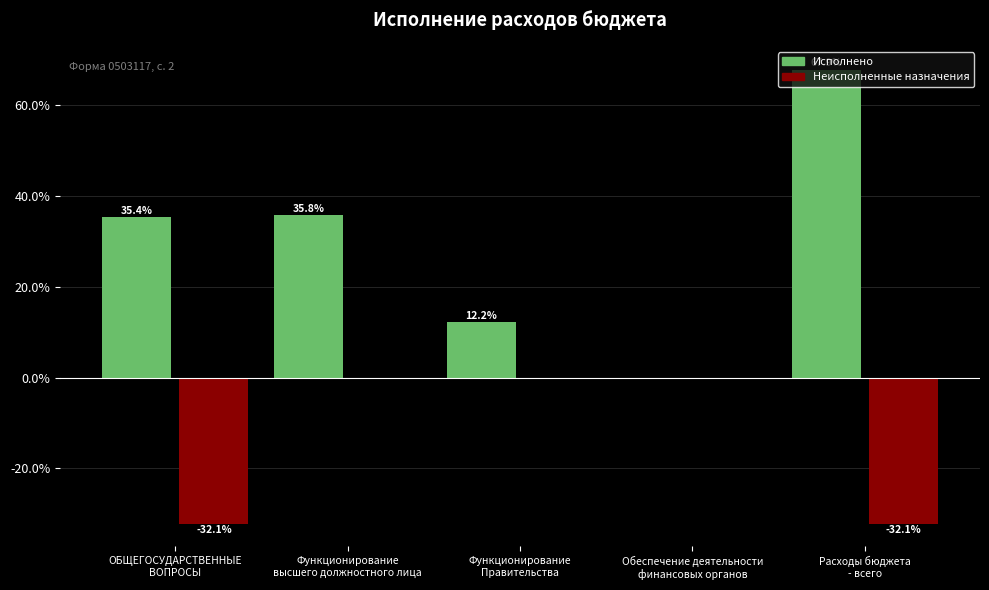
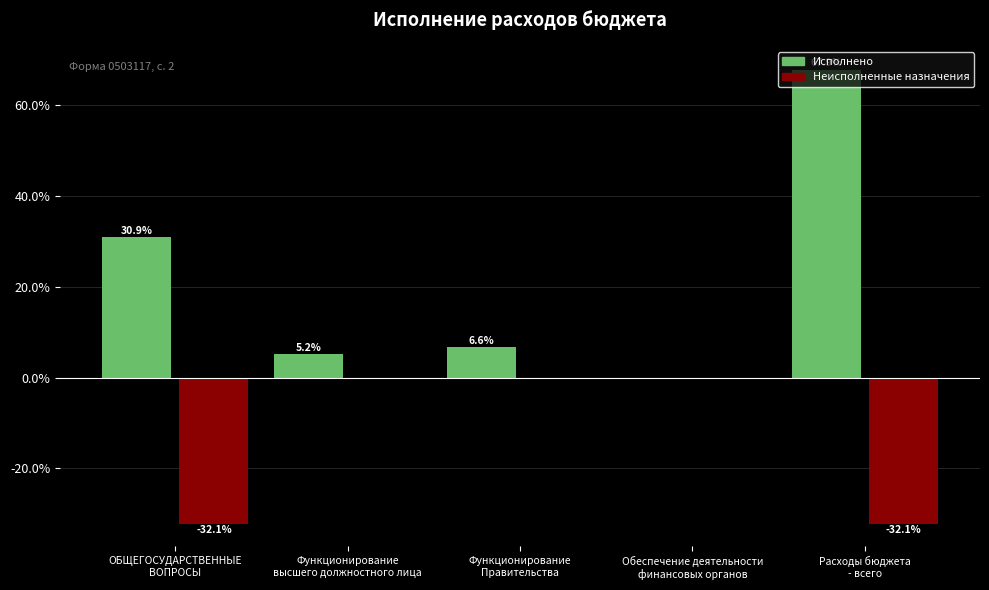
  {
    "Исполнено": {
-     "ОБЩЕГОСУДАРСТВЕННЫЕ ВОПРОСЫ": "35.4%",
-     "Функционирование высшего должностного лица": "35.8%",
-     "Функционирование Правительства": "12.2%"
+     "ОБЩЕГОСУДАРСТВЕННЫЕ ВОПРОСЫ": "30.9%",
+     "Функционирование высшего должностного лица": "5.2%",
+     "Функционирование Правительства": "6.6%"
    },
    "Неисполненные назначения": {
      "ОБЩЕГОСУДАРСТВЕННЫЕ ВОПРОСЫ": "-32.1%",
      "Расходы бюджета - всего": "-32.1%"
    }
  }
